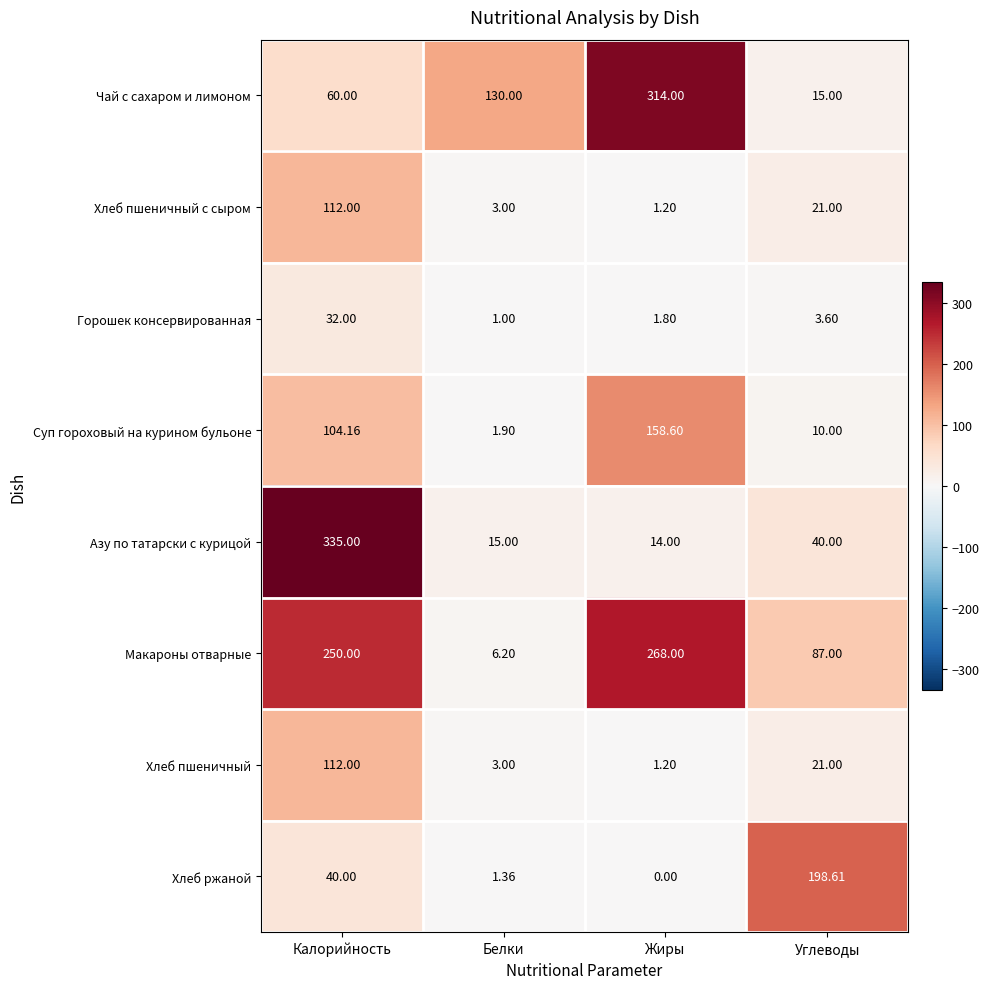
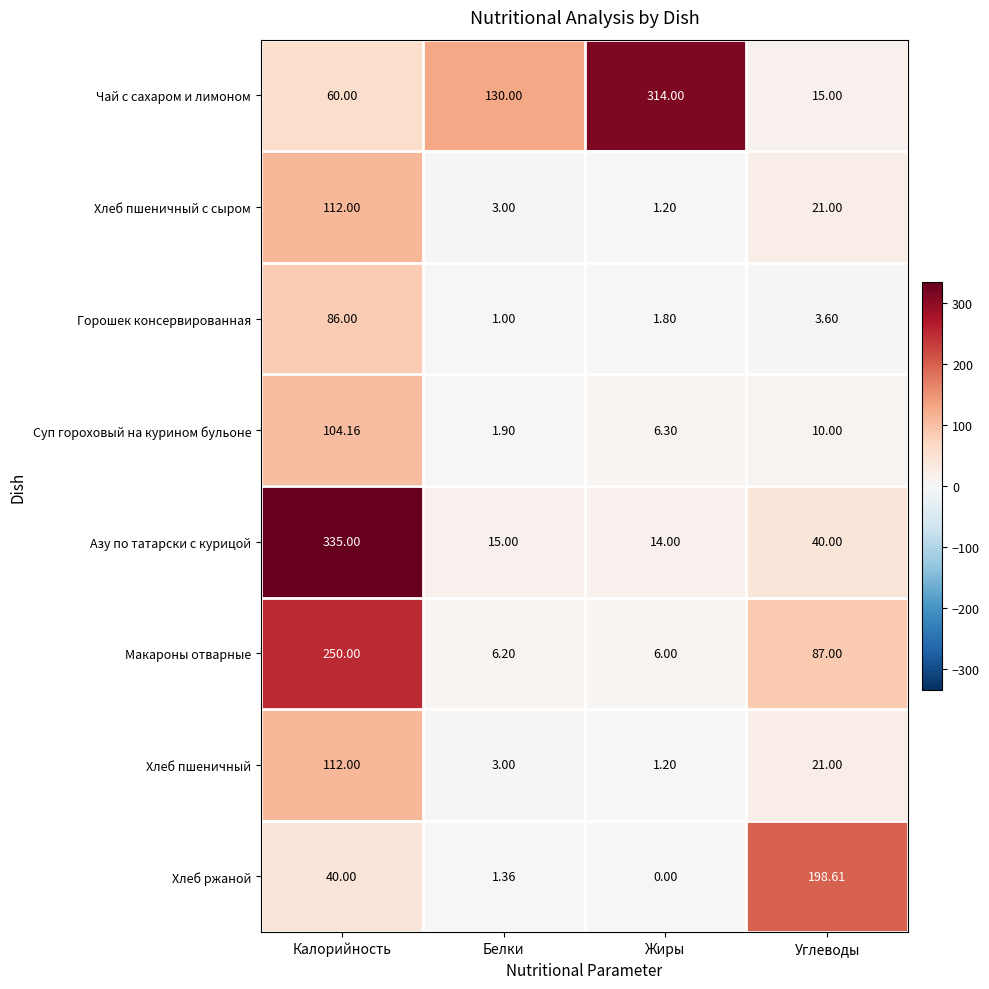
  {
    "Чай с сахаром и лимоном": {
      "Калорийность": 60.00,
      "Белки": 130.00,
      "Жиры": 314.00,
      "Углеводы": 15.00
    },
    "Хлеб пшеничный с сыром": {
      "Калорийность": 112.00,
      "Белки": 3.00,
      "Жиры": 1.20,
      "Углеводы": 21.00
    },
    "Горошек консервированная": {
-     "Калорийность": 32.00,
+     "Калорийность": 86.00,
      "Белки": 1.00,
      "Жиры": 1.80,
      "Углеводы": 3.60
    },
    "Суп гороховый на курином бульоне": {
      "Калорийность": 104.16,
      "Белки": 1.90,
-     "Жиры": 158.60,
+     "Жиры": 6.30,
      "Углеводы": 10.00
    },
    "Азу по татарски с курицой": {
      "Калорийность": 335.00,
      "Белки": 15.00,
      "Жиры": 14.00,
      "Углеводы": 40.00
    },
    "Макароны отварные": {
      "Калорийность": 250.00,
      "Белки": 6.20,
-     "Жиры": 268.00,
+     "Жиры": 6.00,
      "Углеводы": 87.00
    },
    "Хлеб пшеничный": {
      "Калорийность": 112.00,
      "Белки": 3.00,
      "Жиры": 1.20,
      "Углеводы": 21.00
    },
    "Хлеб ржаной": {
      "Калорийность": 40.00,
      "Белки": 1.36,
      "Жиры": 0.00,
      "Углеводы": 198.61
    }
  }
